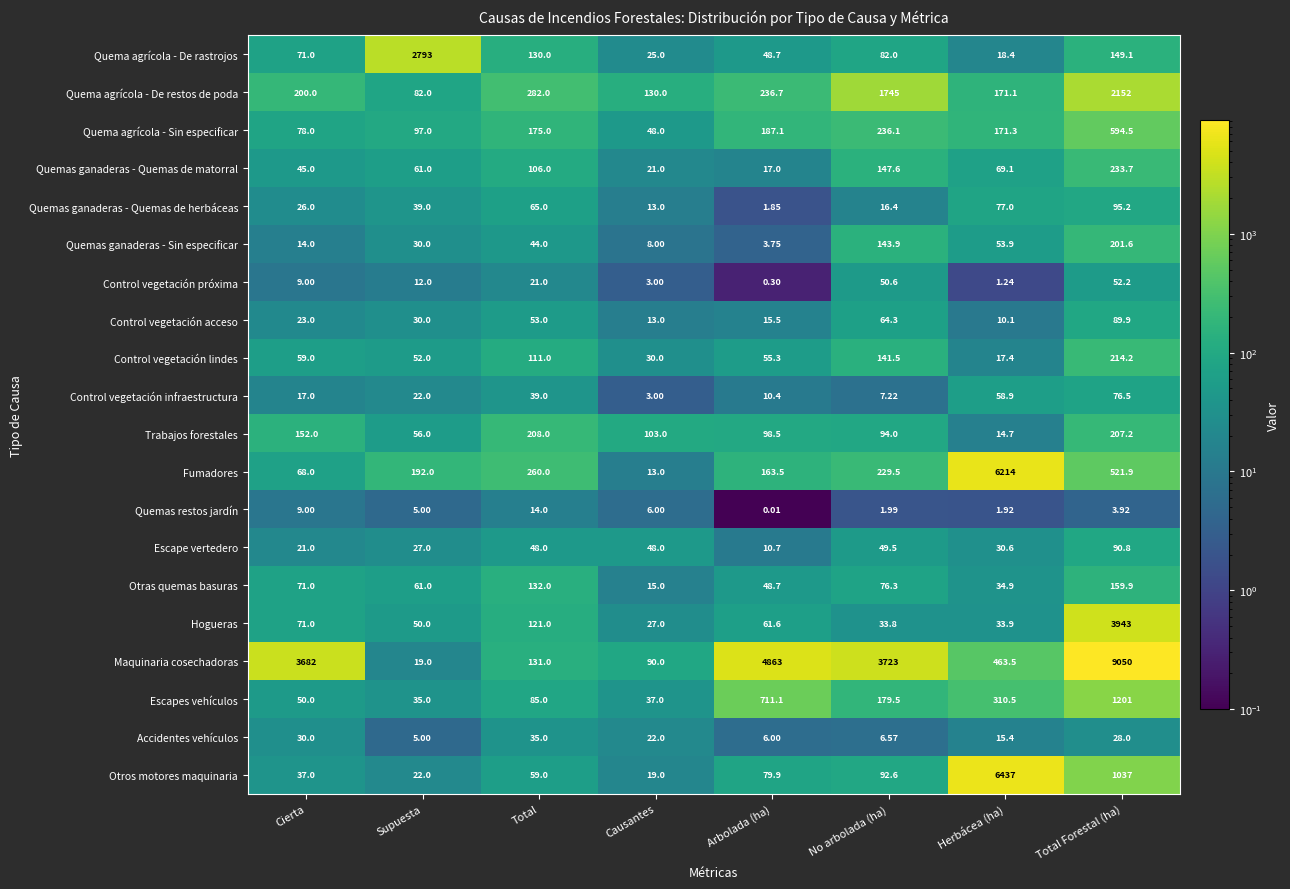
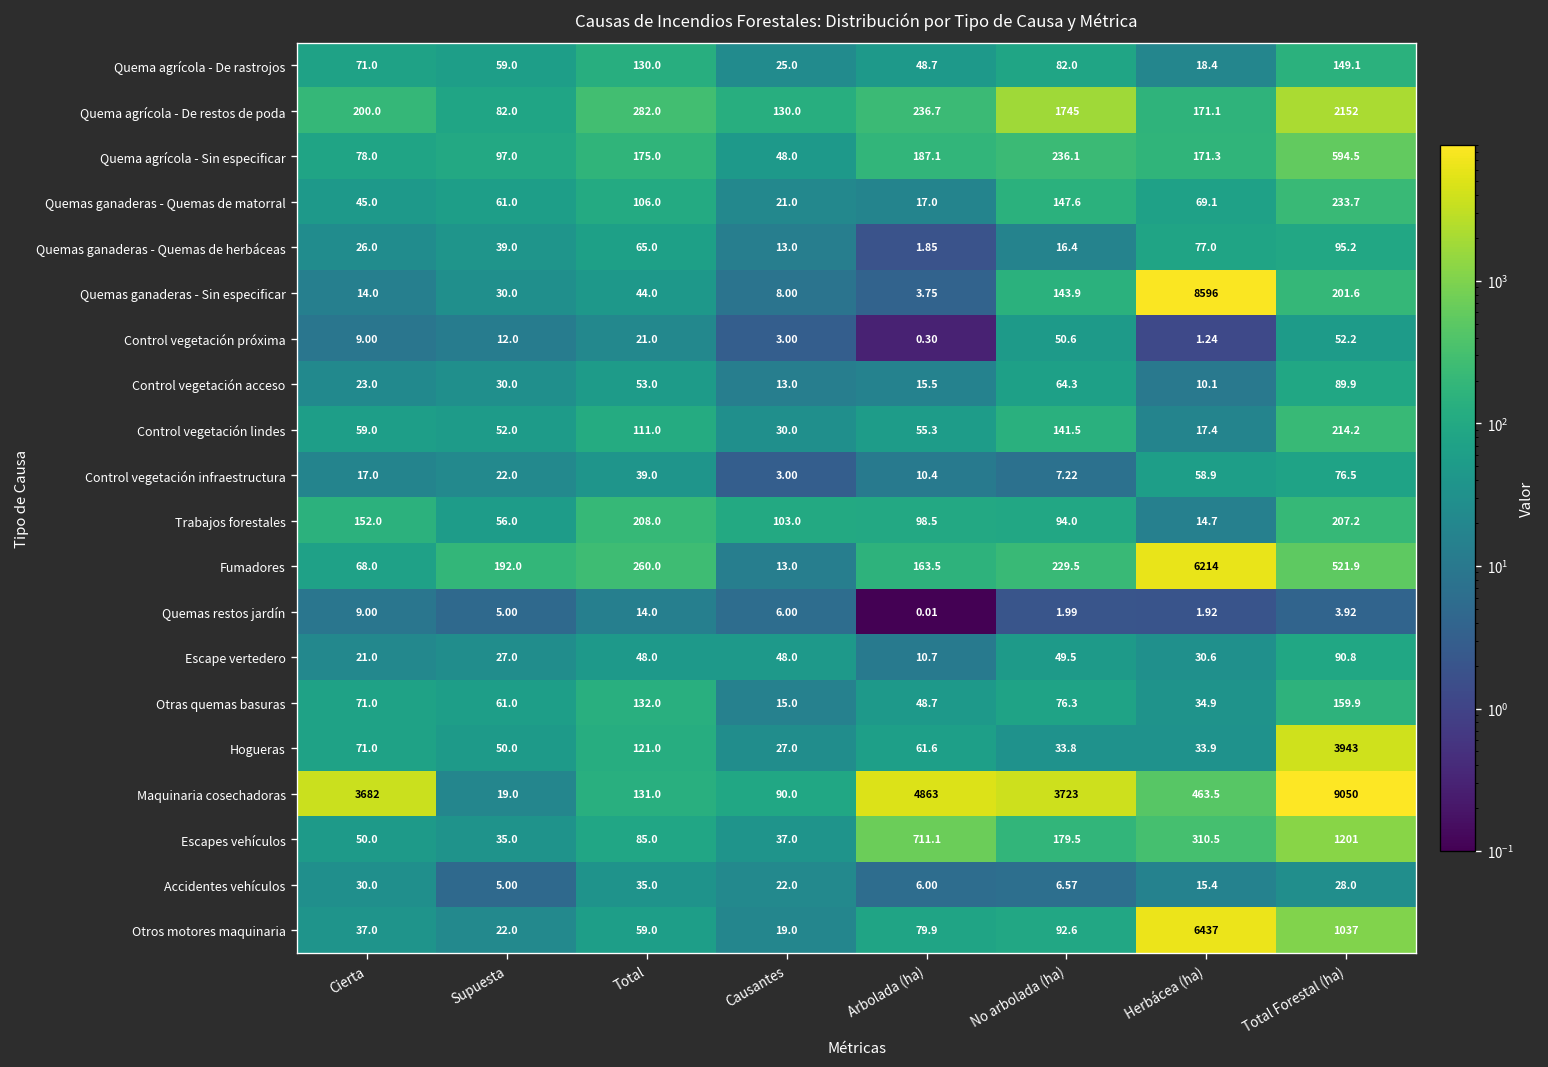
  {
    "Quema agrícola - De rastrojos": {
      "Cierta": 71.0,
-     "Supuesta": 2793,
+     "Supuesta": 59.0,
      "Total": 130.0,
      "Causantes": 25.0,
      "Arbolada (ha)": 48.7,
      "No arbolada (ha)": 82.0,
      "Herbácea (ha)": 18.4,
      "Total Forestal (ha)": 149.1
    },
    "Quema agrícola - De restos de poda": {
      "Cierta": 200.0,
      "Supuesta": 82.0,
      "Total": 282.0,
      "Causantes": 130.0,
      "Arbolada (ha)": 236.7,
      "No arbolada (ha)": 1745,
      "Herbácea (ha)": 171.1,
      "Total Forestal (ha)": 2152
    },
    "Quema agrícola - Sin especificar": {
      "Cierta": 78.0,
      "Supuesta": 97.0,
      "Total": 175.0,
      "Causantes": 48.0,
      "Arbolada (ha)": 187.1,
      "No arbolada (ha)": 236.1,
      "Herbácea (ha)": 171.3,
      "Total Forestal (ha)": 594.5
    },
    "Quemas ganaderas - Quemas de matorral": {
      "Cierta": 45.0,
      "Supuesta": 61.0,
      "Total": 106.0,
      "Causantes": 21.0,
      "Arbolada (ha)": 17.0,
      "No arbolada (ha)": 147.6,
      "Herbácea (ha)": 69.1,
      "Total Forestal (ha)": 233.7
    },
    "Quemas ganaderas - Quemas de herbáceas": {
      "Cierta": 26.0,
      "Supuesta": 39.0,
      "Total": 65.0,
      "Causantes": 13.0,
      "Arbolada (ha)": 1.85,
      "No arbolada (ha)": 16.4,
      "Herbácea (ha)": 77.0,
      "Total Forestal (ha)": 95.2
    },
    "Quemas ganaderas - Sin especificar": {
      "Cierta": 14.0,
      "Supuesta": 30.0,
      "Total": 44.0,
      "Causantes": 8.00,
      "Arbolada (ha)": 3.75,
      "No arbolada (ha)": 143.9,
-     "Herbácea (ha)": 53.9,
+     "Herbácea (ha)": 8596,
      "Total Forestal (ha)": 201.6
    },
    "Control vegetación próxima": {
      "Cierta": 9.00,
      "Supuesta": 12.0,
      "Total": 21.0,
      "Causantes": 3.00,
      "Arbolada (ha)": 0.30,
      "No arbolada (ha)": 50.6,
      "Herbácea (ha)": 1.24,
      "Total Forestal (ha)": 52.2
    },
    "Control vegetación acceso": {
      "Cierta": 23.0,
      "Supuesta": 30.0,
      "Total": 53.0,
      "Causantes": 13.0,
      "Arbolada (ha)": 15.5,
      "No arbolada (ha)": 64.3,
      "Herbácea (ha)": 10.1,
      "Total Forestal (ha)": 89.9
    },
    "Control vegetación lindes": {
      "Cierta": 59.0,
      "Supuesta": 52.0,
      "Total": 111.0,
      "Causantes": 30.0,
      "Arbolada (ha)": 55.3,
      "No arbolada (ha)": 141.5,
      "Herbácea (ha)": 17.4,
      "Total Forestal (ha)": 214.2
    },
    "Control vegetación infraestructura": {
      "Cierta": 17.0,
      "Supuesta": 22.0,
      "Total": 39.0,
      "Causantes": 3.00,
      "Arbolada (ha)": 10.4,
      "No arbolada (ha)": 7.22,
      "Herbácea (ha)": 58.9,
      "Total Forestal (ha)": 76.5
    },
    "Trabajos forestales": {
      "Cierta": 152.0,
      "Supuesta": 56.0,
      "Total": 208.0,
      "Causantes": 103.0,
      "Arbolada (ha)": 98.5,
      "No arbolada (ha)": 94.0,
      "Herbácea (ha)": 14.7,
      "Total Forestal (ha)": 207.2
    },
    "Fumadores": {
      "Cierta": 68.0,
      "Supuesta": 192.0,
      "Total": 260.0,
      "Causantes": 13.0,
      "Arbolada (ha)": 163.5,
      "No arbolada (ha)": 229.5,
      "Herbácea (ha)": 6214,
      "Total Forestal (ha)": 521.9
    },
    "Quemas restos jardín": {
      "Cierta": 9.00,
      "Supuesta": 5.00,
      "Total": 14.0,
      "Causantes": 6.00,
      "Arbolada (ha)": 0.01,
      "No arbolada (ha)": 1.99,
      "Herbácea (ha)": 1.92,
      "Total Forestal (ha)": 3.92
    },
    "Escape vertedero": {
      "Cierta": 21.0,
      "Supuesta": 27.0,
      "Total": 48.0,
      "Causantes": 48.0,
      "Arbolada (ha)": 10.7,
      "No arbolada (ha)": 49.5,
      "Herbácea (ha)": 30.6,
      "Total Forestal (ha)": 90.8
    },
    "Otras quemas basuras": {
      "Cierta": 71.0,
      "Supuesta": 61.0,
      "Total": 132.0,
      "Causantes": 15.0,
      "Arbolada (ha)": 48.7,
      "No arbolada (ha)": 76.3,
      "Herbácea (ha)": 34.9,
      "Total Forestal (ha)": 159.9
    },
    "Hogueras": {
      "Cierta": 71.0,
      "Supuesta": 50.0,
      "Total": 121.0,
      "Causantes": 27.0,
      "Arbolada (ha)": 61.6,
      "No arbolada (ha)": 33.8,
      "Herbácea (ha)": 33.9,
      "Total Forestal (ha)": 3943
    },
    "Maquinaria cosechadoras": {
      "Cierta": 3682,
      "Supuesta": 19.0,
      "Total": 131.0,
      "Causantes": 90.0,
      "Arbolada (ha)": 4863,
      "No arbolada (ha)": 3723,
      "Herbácea (ha)": 463.5,
      "Total Forestal (ha)": 9050
    },
    "Escapes vehículos": {
      "Cierta": 50.0,
      "Supuesta": 35.0,
      "Total": 85.0,
      "Causantes": 37.0,
      "Arbolada (ha)": 711.1,
      "No arbolada (ha)": 179.5,
      "Herbácea (ha)": 310.5,
      "Total Forestal (ha)": 1201
    },
    "Accidentes vehículos": {
      "Cierta": 30.0,
      "Supuesta": 5.00,
      "Total": 35.0,
      "Causantes": 22.0,
      "Arbolada (ha)": 6.00,
      "No arbolada (ha)": 6.57,
      "Herbácea (ha)": 15.4,
      "Total Forestal (ha)": 28.0
    },
    "Otros motores maquinaria": {
      "Cierta": 37.0,
      "Supuesta": 22.0,
      "Total": 59.0,
      "Causantes": 19.0,
      "Arbolada (ha)": 79.9,
      "No arbolada (ha)": 92.6,
      "Herbácea (ha)": 6437,
      "Total Forestal (ha)": 1037
    }
  }
